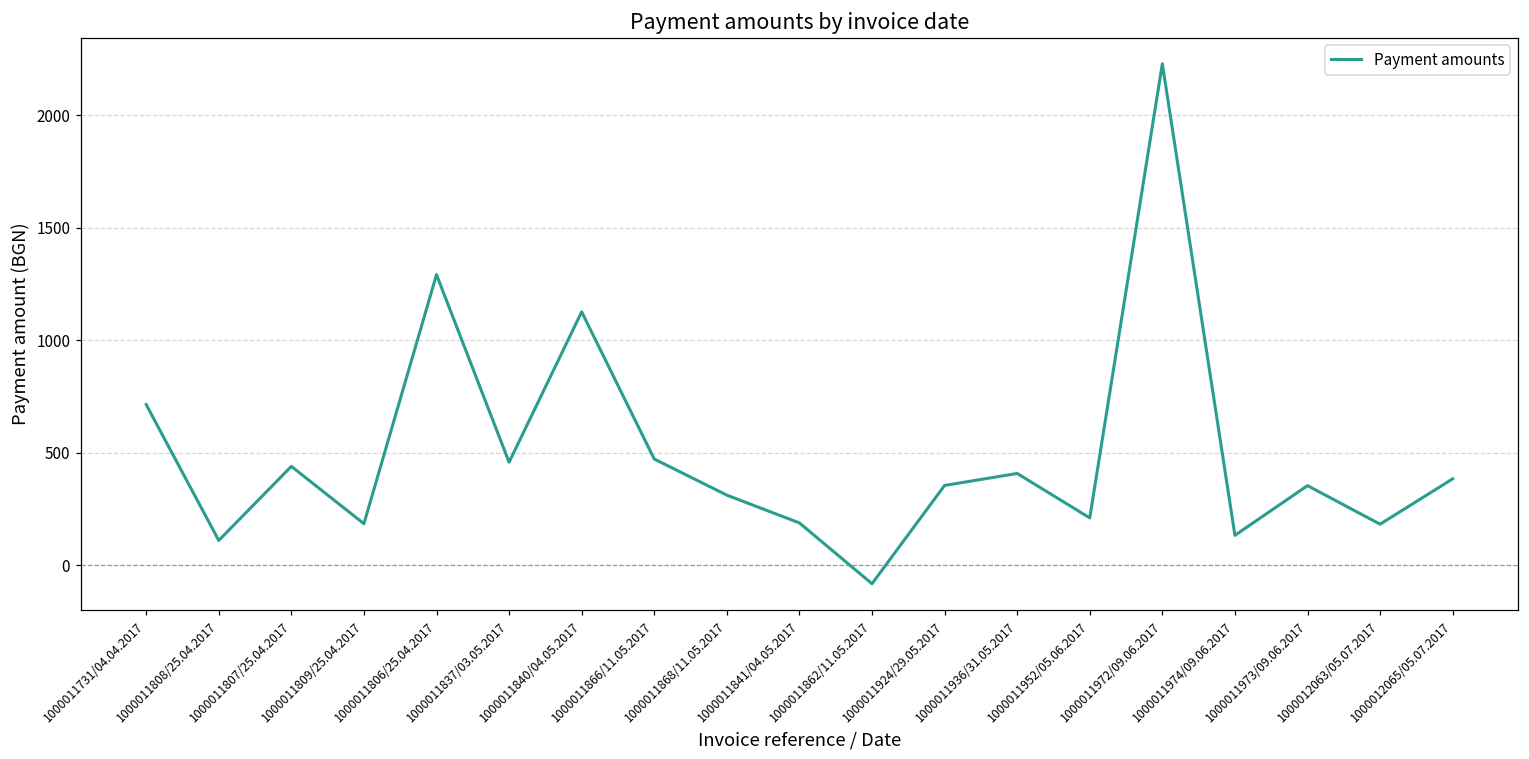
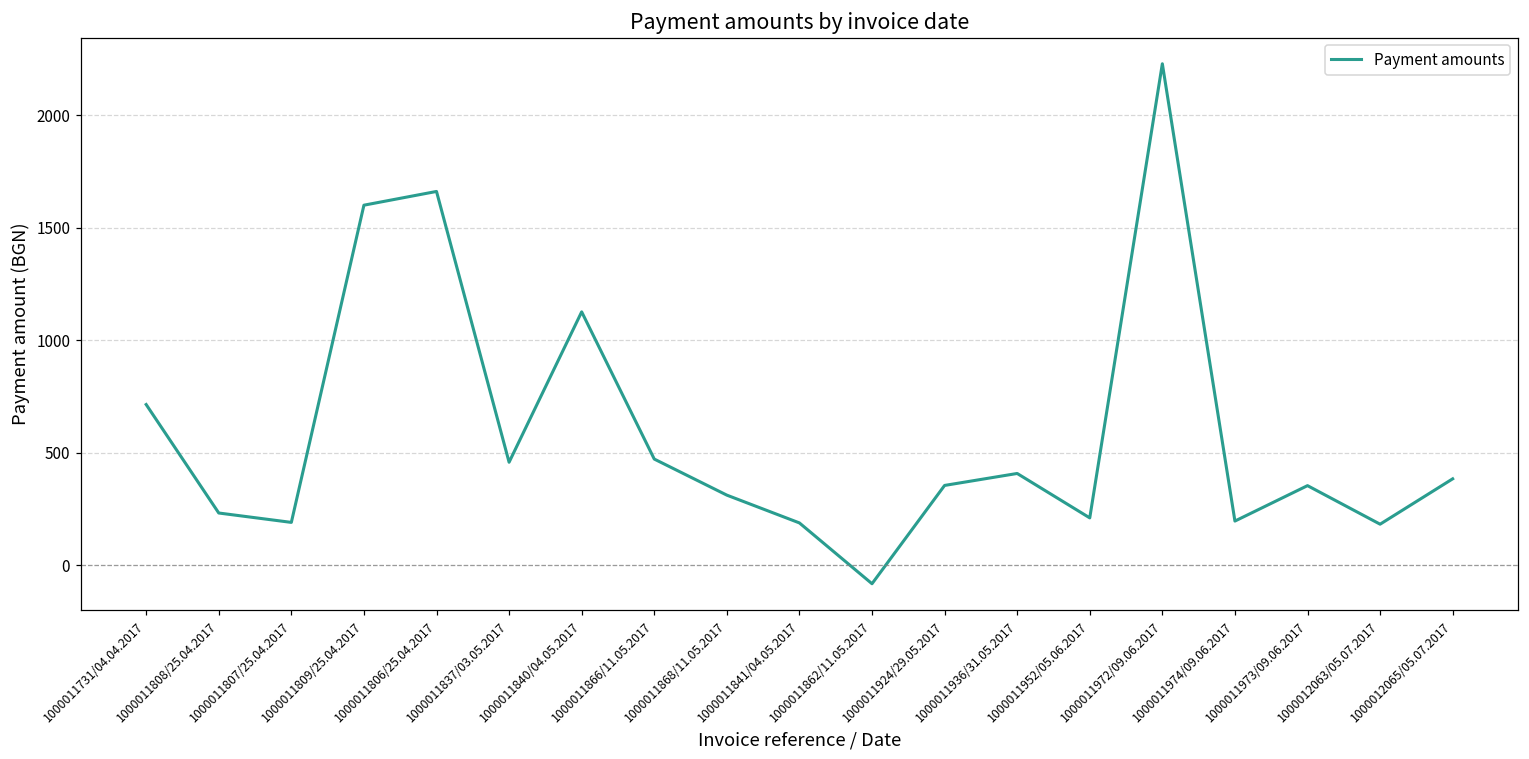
  {
    "1000011731/04.04.2017": 710,
-   "1000011808/25.04.2017": 110,
-   "1000011807/25.04.2017": 440,
-   "1000011809/25.04.2017": 180,
-   "1000011806/25.04.2017": 1290,
+   "1000011808/25.04.2017": 230,
+   "1000011807/25.04.2017": 190,
+   "1000011809/25.04.2017": 1600,
+   "1000011806/25.04.2017": 1660,
    "1000011837/03.05.2017": 460,
    "1000011840/04.05.2017": 1130,
    "1000011866/11.05.2017": 470,
    "1000011868/11.05.2017": 310,
    "1000011841/04.05.2017": 190,
    "1000011862/11.05.2017": -80,
    "1000011924/29.05.2017": 350,
    "1000011936/31.05.2017": 410,
    "1000011952/05.06.2017": 210,
    "1000011972/09.06.2017": 2230,
-   "1000011974/09.06.2017": 130,
+   "1000011974/09.06.2017": 200,
    "1000011973/09.06.2017": 350,
    "1000012063/05.07.2017": 180,
    "1000012065/05.07.2017": 380
  }
